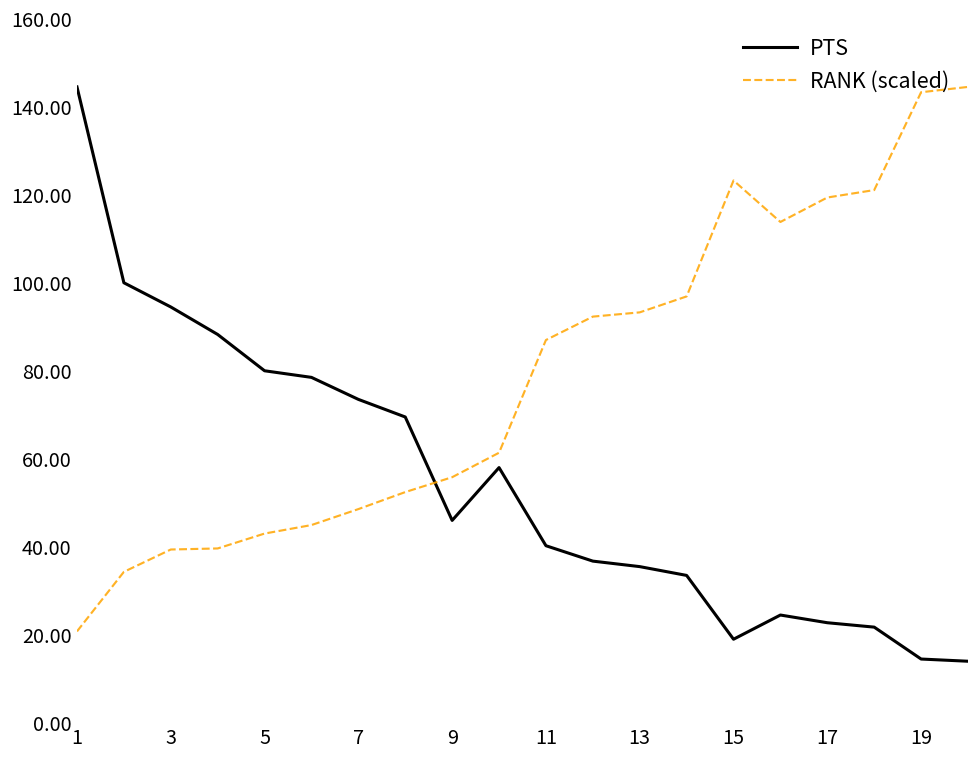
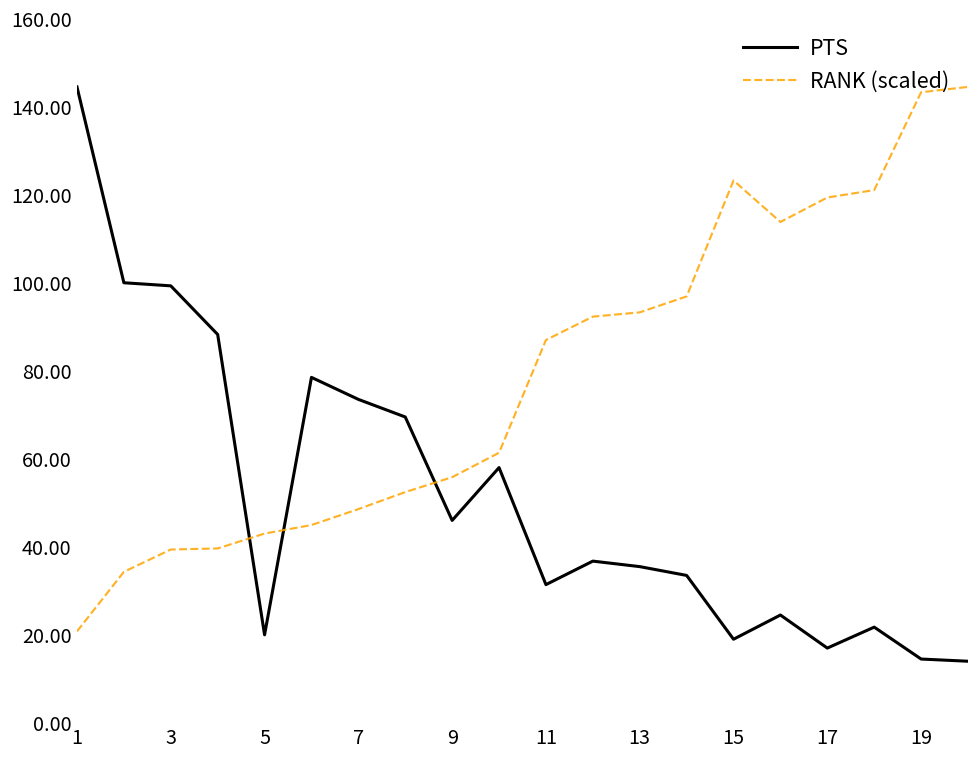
  {
    "PTS": {
      "1": 145,
-     "3": 95,
-     "5": 80,
+     "3": 99,
+     "5": 20,
      "7": 74,
      "9": 46,
-     "11": 40,
+     "11": 31,
      "13": 36,
      "15": 19,
-     "17": 23,
+     "17": 17,
      "19": 15
    },
    "RANK (scaled)": {
      "1": 21,
      "3": 39,
      "5": 43,
      "7": 49,
      "9": 56,
      "11": 87,
      "13": 93,
      "15": 123,
      "17": 119,
      "19": 143
    }
  }
